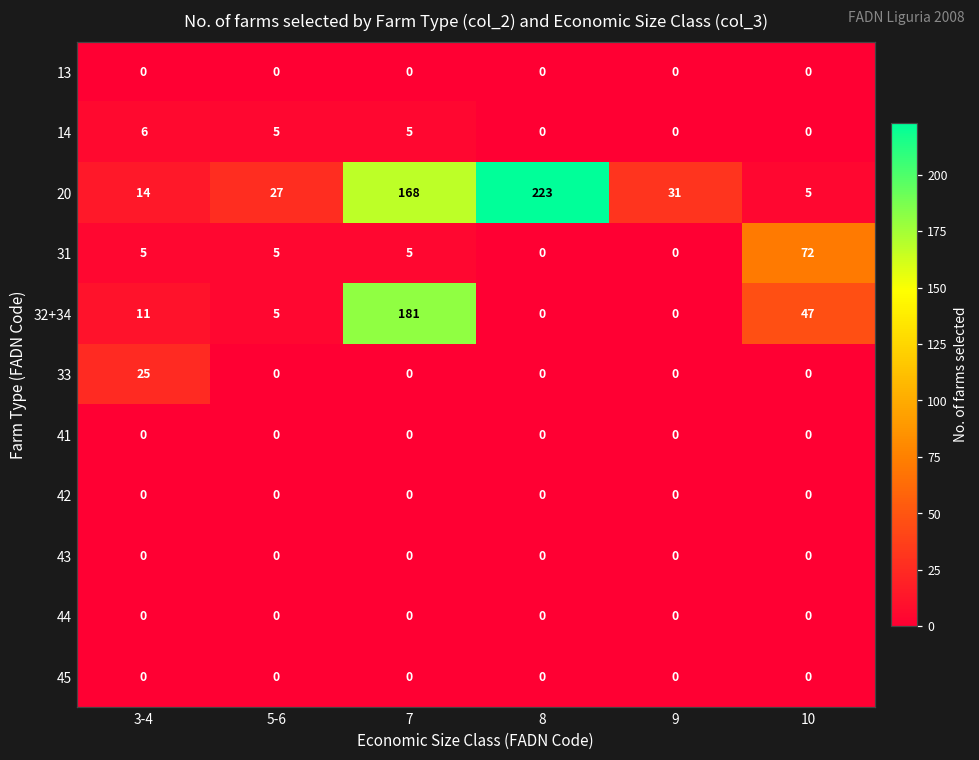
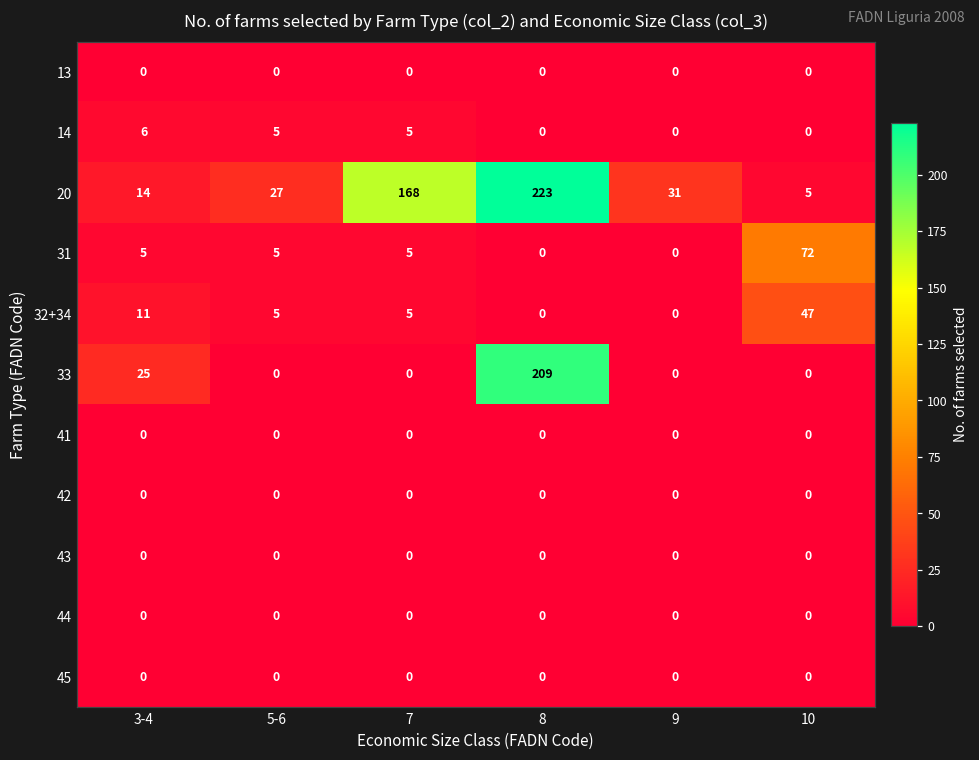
  {
    "13": {
      "3-4": 0,
      "5-6": 0,
      "7": 0,
      "8": 0,
      "9": 0,
      "10": 0
    },
    "14": {
      "3-4": 6,
      "5-6": 5,
      "7": 5,
      "8": 0,
      "9": 0,
      "10": 0
    },
    "20": {
      "3-4": 14,
      "5-6": 27,
      "7": 168,
      "8": 223,
      "9": 31,
      "10": 5
    },
    "31": {
      "3-4": 5,
      "5-6": 5,
      "7": 5,
      "8": 0,
      "9": 0,
      "10": 72
    },
    "32+34": {
      "3-4": 11,
      "5-6": 5,
-     "7": 181,
+     "7": 5,
      "8": 0,
      "9": 0,
      "10": 47
    },
    "33": {
      "3-4": 25,
      "5-6": 0,
      "7": 0,
-     "8": 0,
+     "8": 209,
      "9": 0,
      "10": 0
    },
    "41": {
      "3-4": 0,
      "5-6": 0,
      "7": 0,
      "8": 0,
      "9": 0,
      "10": 0
    },
    "42": {
      "3-4": 0,
      "5-6": 0,
      "7": 0,
      "8": 0,
      "9": 0,
      "10": 0
    },
    "43": {
      "3-4": 0,
      "5-6": 0,
      "7": 0,
      "8": 0,
      "9": 0,
      "10": 0
    },
    "44": {
      "3-4": 0,
      "5-6": 0,
      "7": 0,
      "8": 0,
      "9": 0,
      "10": 0
    },
    "45": {
      "3-4": 0,
      "5-6": 0,
      "7": 0,
      "8": 0,
      "9": 0,
      "10": 0
    }
  }
